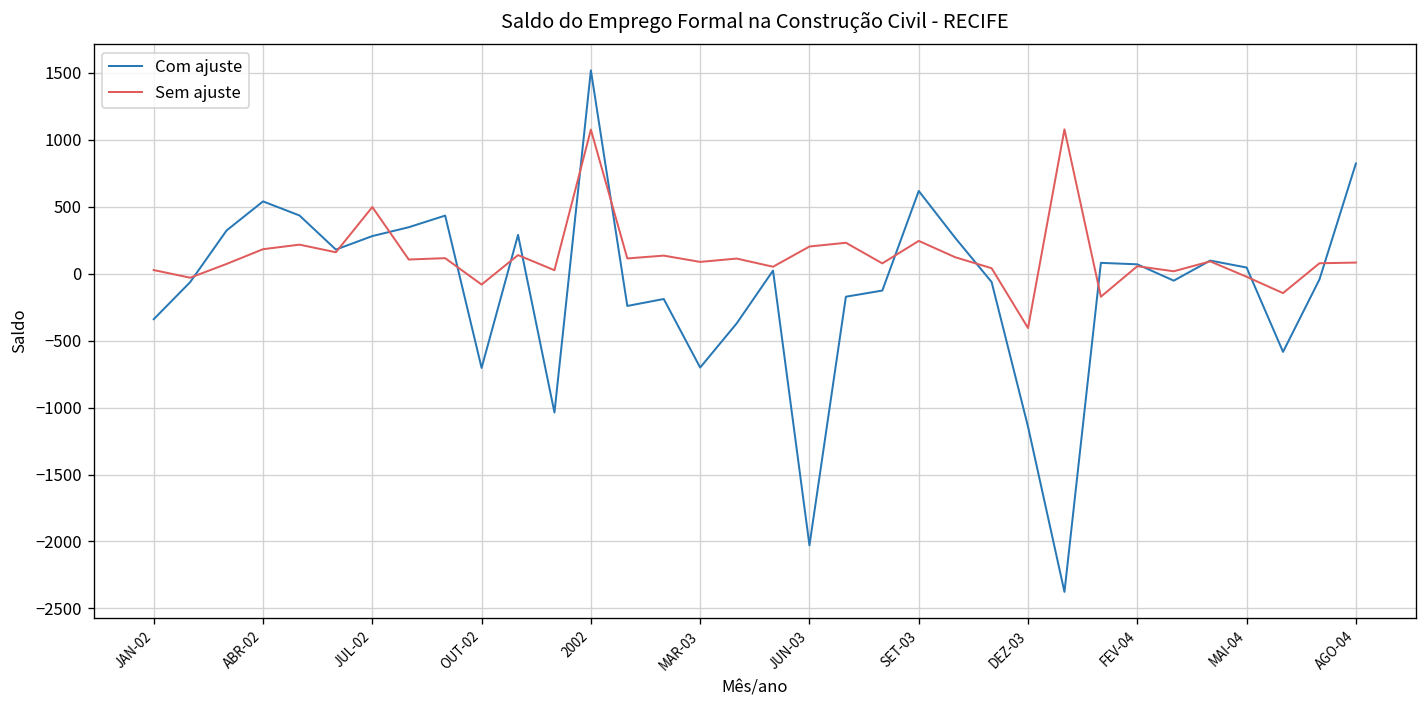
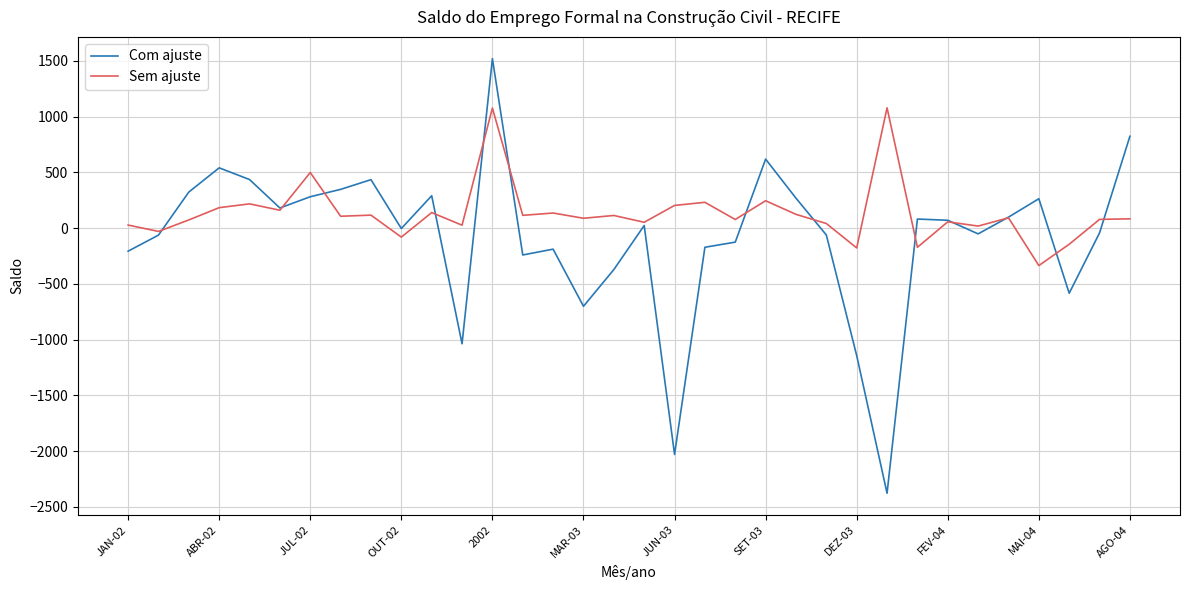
  {
    "Com ajuste": {
-     "JAN-02": -340,
+     "JAN-02": -210,
      "ABR-02": 540,
      "JUL-02": 280,
-     "OUT-02": -700,
+     "OUT-02": 0,
      "2002": 1520,
      "MAR-03": -700,
      "JUN-03": -2030,
      "SET-03": 620,
      "DEZ-03": -1140,
-     "MAI-04": 50,
+     "MAI-04": 260,
      "AGO-04": 820
    },
    "Sem ajuste": {
      "JAN-02": 30,
      "ABR-02": 180,
      "JUL-02": 500,
      "OUT-02": -80,
      "2002": 1080,
      "MAR-03": 90,
      "JUN-03": 200,
      "SET-03": 250,
-     "DEZ-03": -410,
-     "MAI-04": -20,
+     "DEZ-03": -180,
+     "MAI-04": -340,
      "AGO-04": 80
    }
  }
